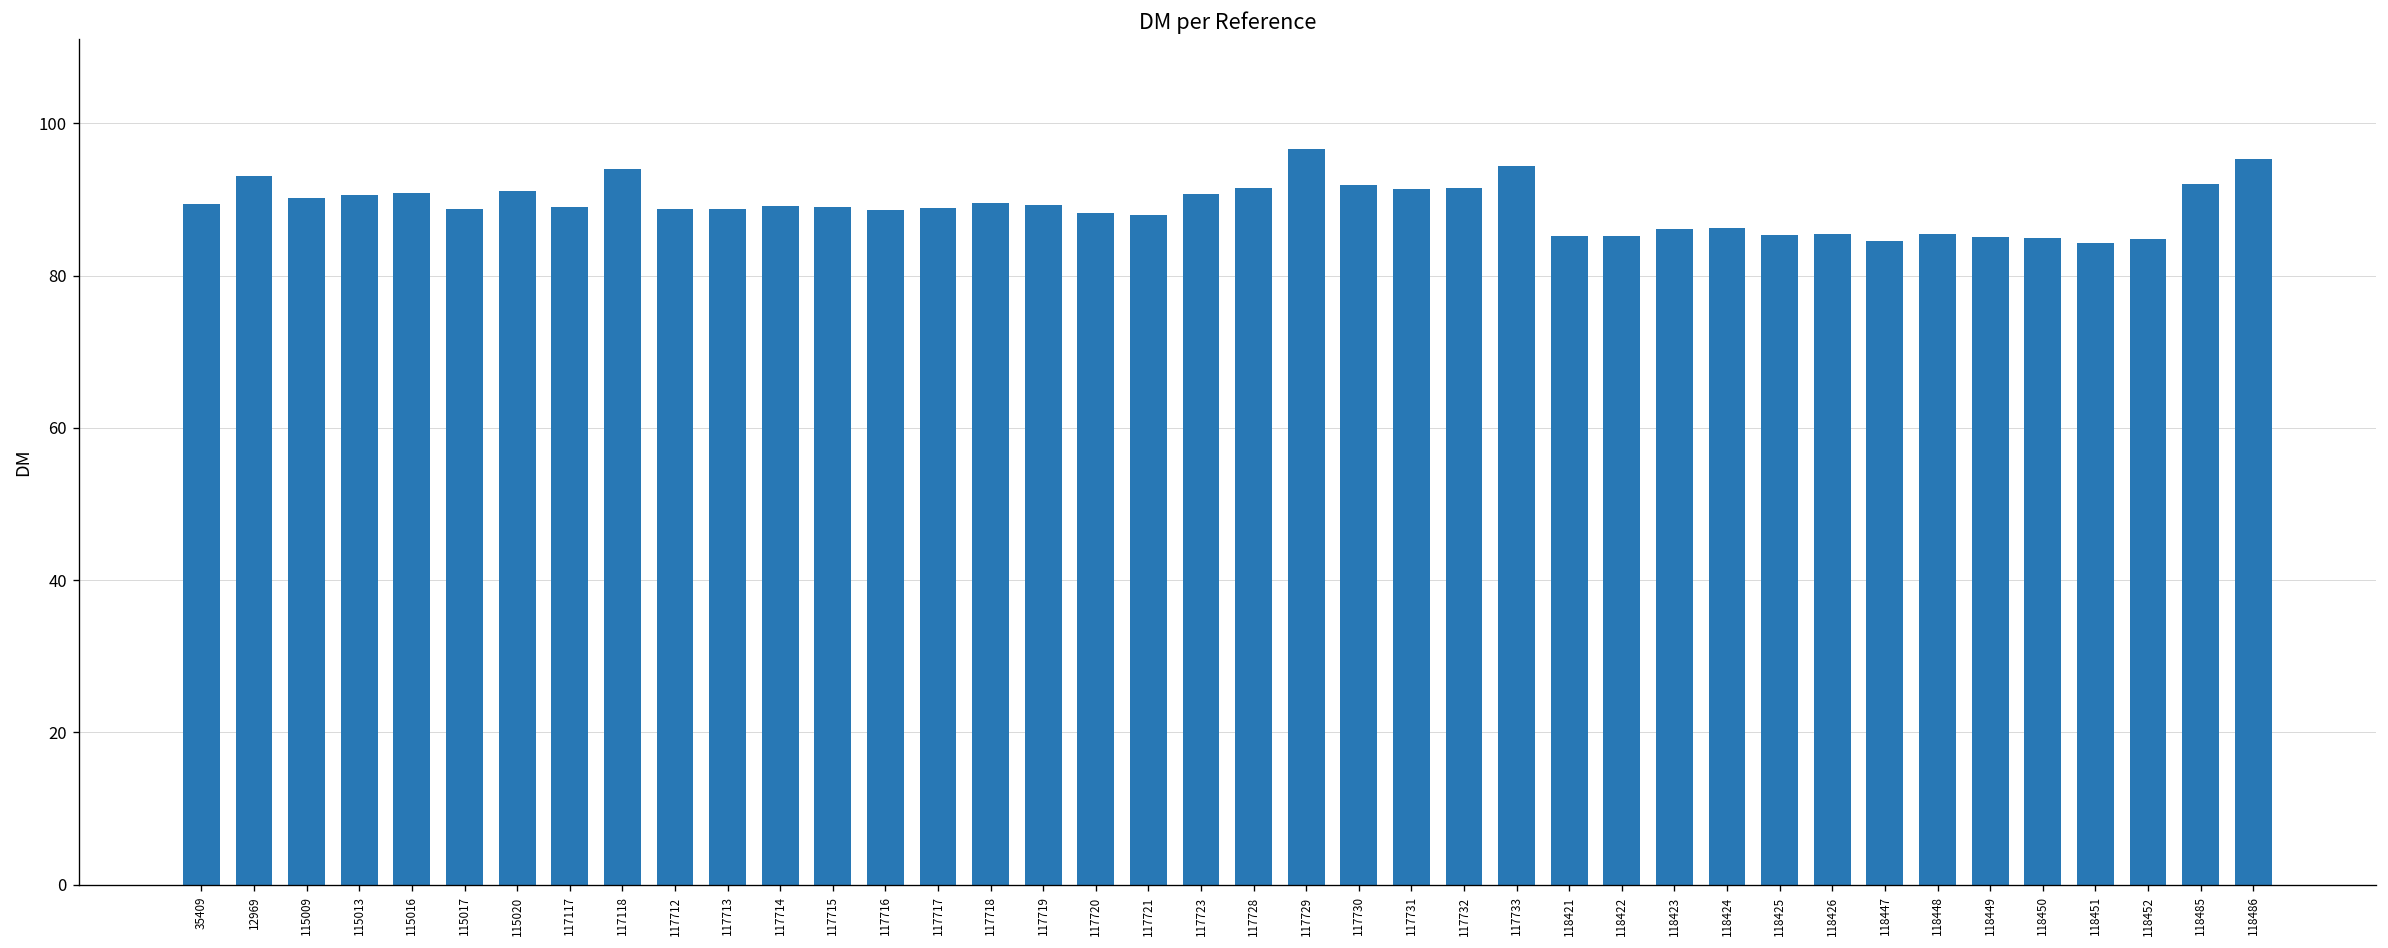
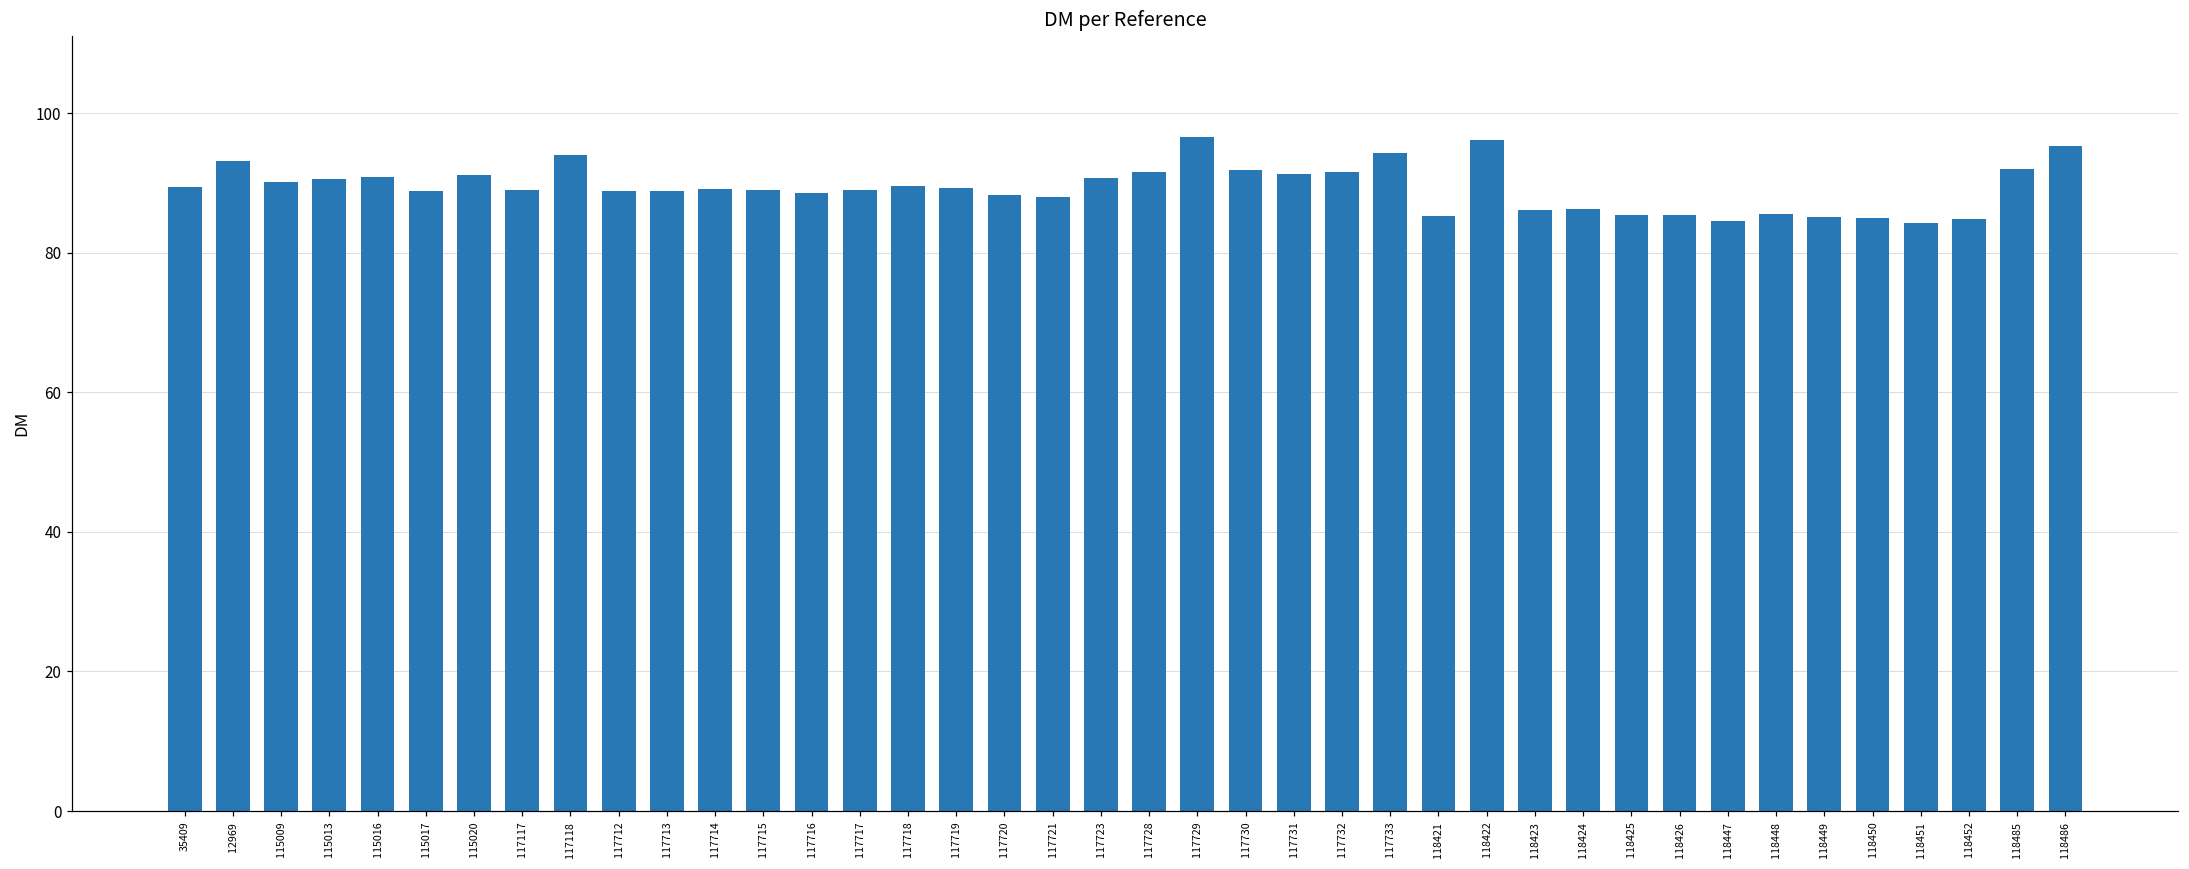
  {
    "35409": 89,
    "12969": 93,
    "115009": 90,
    "115013": 91,
    "115016": 91,
    "115017": 89,
    "115020": 91,
    "117117": 89,
    "117118": 94,
    "117712": 89,
    "117713": 89,
    "117714": 89,
    "117715": 89,
    "117716": 89,
    "117717": 89,
    "117718": 89,
    "117719": 89,
    "117720": 88,
    "117721": 88,
    "117723": 91,
    "117728": 92,
    "117729": 97,
    "117730": 92,
    "117731": 91,
    "117732": 92,
    "117733": 94,
    "118421": 85,
-   "118422": 85,
+   "118422": 96,
    "118423": 86,
    "118424": 86,
    "118425": 85,
    "118426": 85,
    "118447": 85,
    "118448": 86,
    "118449": 85,
    "118450": 85,
    "118451": 84,
    "118452": 85,
    "118485": 92,
    "118486": 95
  }
